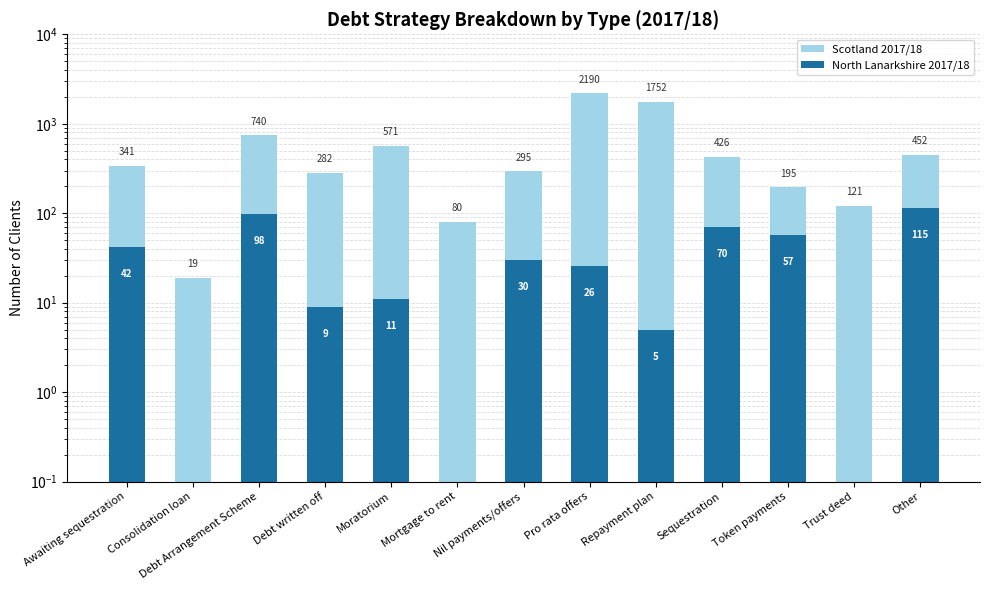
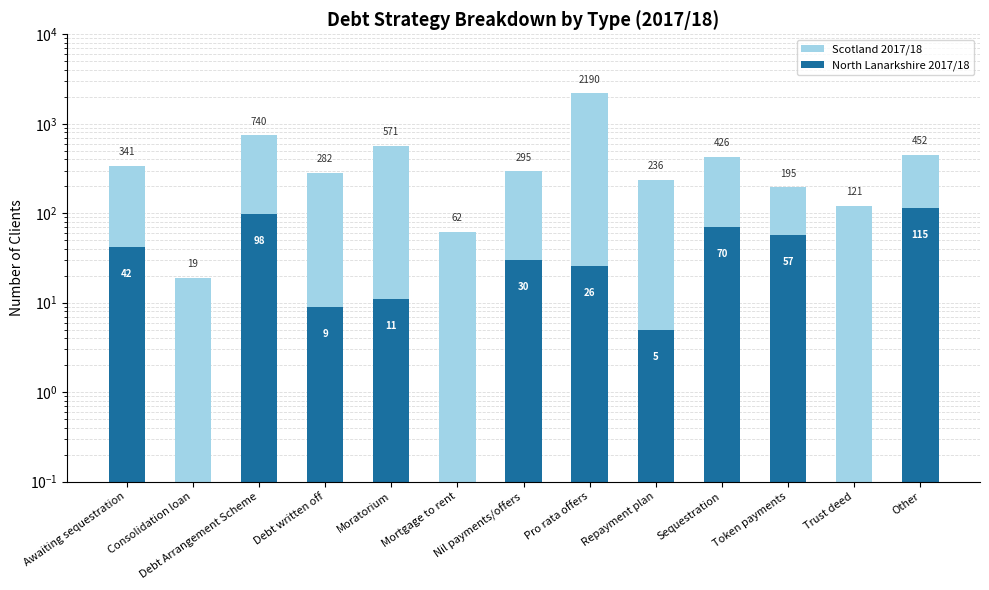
  {
    "Scotland 2017/18": {
      "Awaiting sequestration": 341,
      "Consolidation loan": 19,
      "Debt Arrangement Scheme": 740,
      "Debt written off": 282,
      "Moratorium": 571,
-     "Mortgage to rent": 80,
+     "Mortgage to rent": 62,
      "Nil payments/offers": 295,
      "Pro rata offers": 2190,
-     "Repayment plan": 1752,
+     "Repayment plan": 236,
      "Sequestration": 426,
      "Token payments": 195,
      "Trust deed": 121,
      "Other": 452
    }
  }
